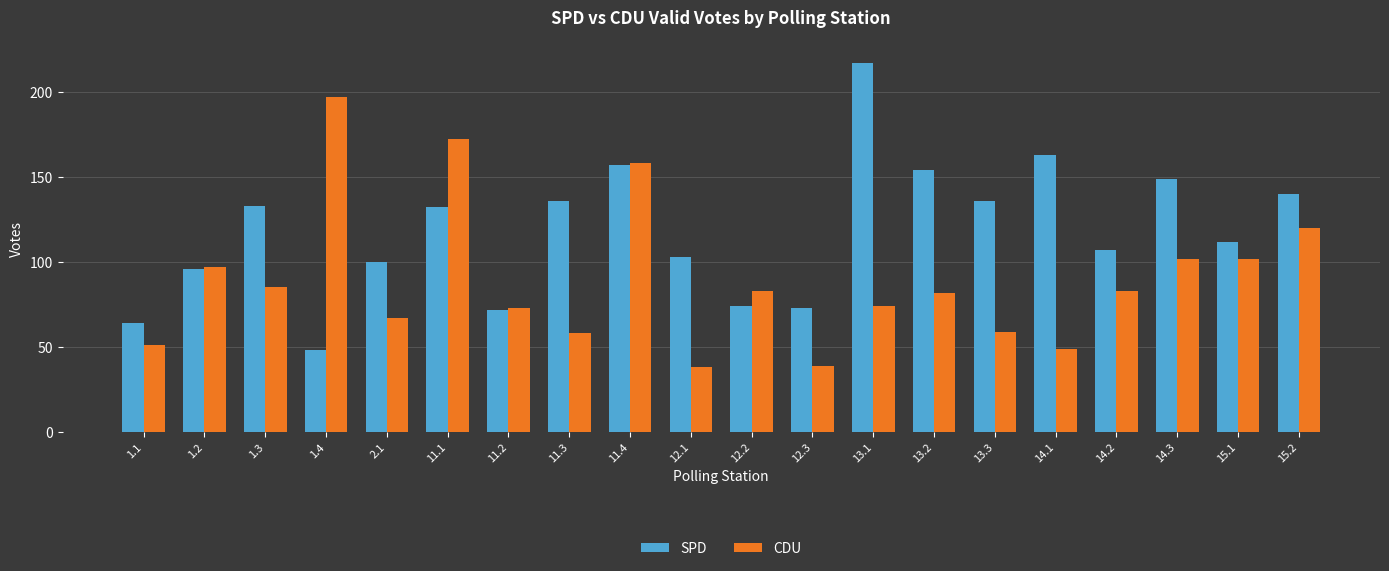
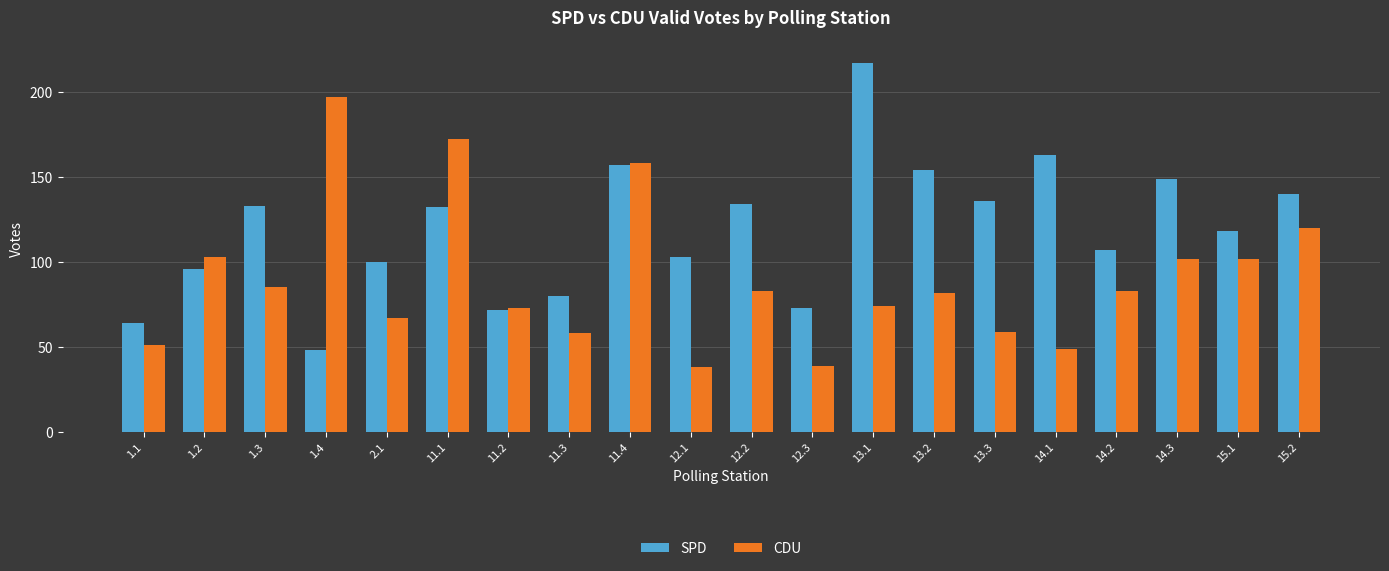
  {
    "SPD": {
      "1.1": 64,
      "1.2": 96,
      "1.3": 133,
      "1.4": 48,
      "2.1": 100,
      "11.1": 132,
      "11.2": 72,
-     "11.3": 136,
+     "11.3": 80,
      "11.4": 157,
      "12.1": 103,
-     "12.2": 74,
+     "12.2": 134,
      "12.3": 73,
      "13.1": 217,
      "13.2": 154,
      "13.3": 136,
      "14.1": 163,
      "14.2": 107,
      "14.3": 149,
-     "15.1": 112,
+     "15.1": 118,
      "15.2": 140
    },
    "CDU": {
      "1.1": 51,
-     "1.2": 97,
+     "1.2": 103,
      "1.3": 85,
      "1.4": 197,
      "2.1": 67,
      "11.1": 172,
      "11.2": 73,
      "11.3": 58,
      "11.4": 158,
      "12.1": 38,
      "12.2": 83,
      "12.3": 39,
      "13.1": 74,
      "13.2": 82,
      "13.3": 59,
      "14.1": 49,
      "14.2": 83,
      "14.3": 102,
      "15.1": 102,
      "15.2": 120
    }
  }
